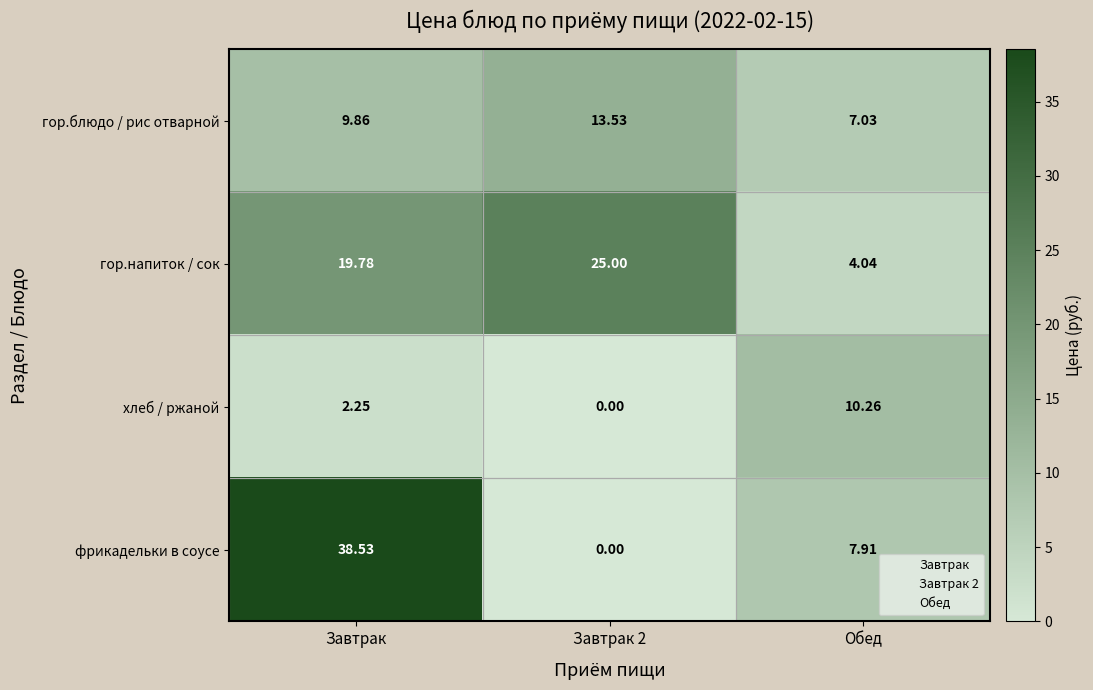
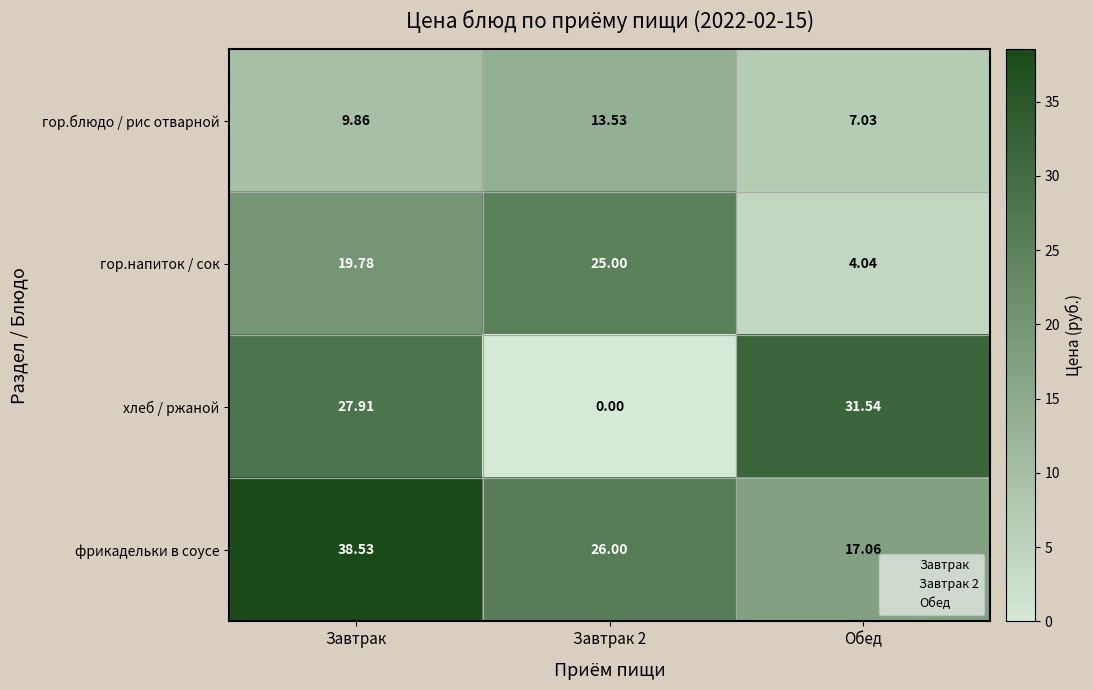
  {
    "гор.блюдо / рис отварной": {
      "Завтрак": 9.86,
      "Завтрак 2": 13.53,
      "Обед": 7.03
    },
    "гор.напиток / сок": {
      "Завтрак": 19.78,
      "Завтрак 2": 25.00,
      "Обед": 4.04
    },
    "хлеб / ржаной": {
-     "Завтрак": 2.25,
+     "Завтрак": 27.91,
      "Завтрак 2": 0.00,
-     "Обед": 10.26
+     "Обед": 31.54
    },
    "фрикадельки в соусе": {
      "Завтрак": 38.53,
-     "Завтрак 2": 0.00,
-     "Обед": 7.91
+     "Завтрак 2": 26.00,
+     "Обед": 17.06
    }
  }
